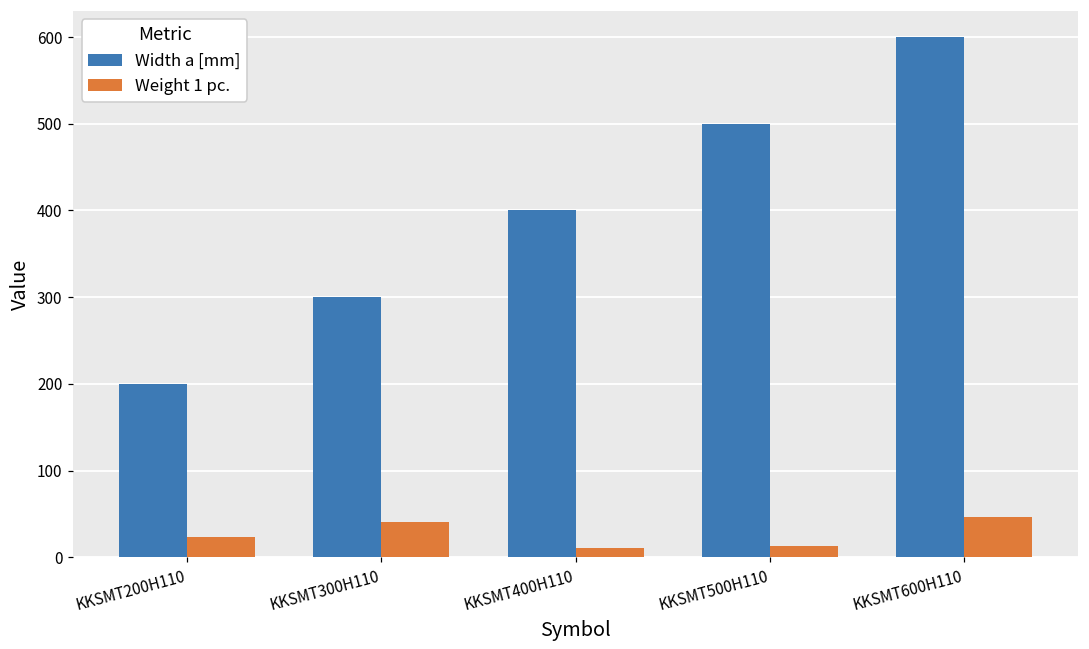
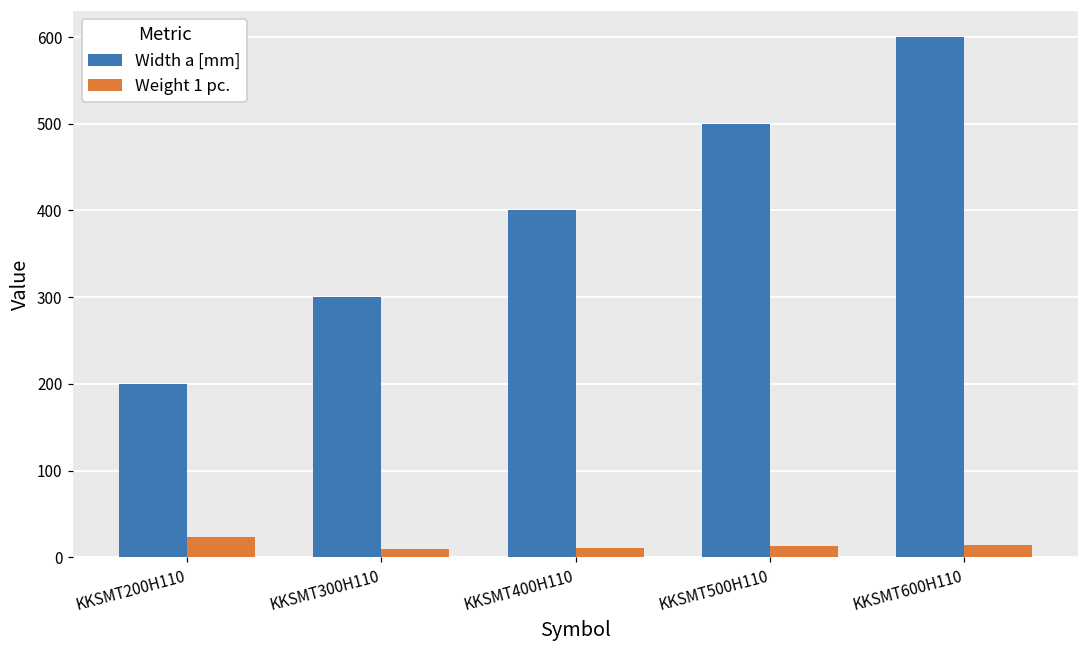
  {
    "Width a [mm]": {
      "KKSMT200H110": 200,
      "KKSMT300H110": 300,
      "KKSMT400H110": 400,
      "KKSMT500H110": 500,
      "KKSMT600H110": 600
    },
    "Weight 1 pc.": {
      "KKSMT200H110": 20,
-     "KKSMT300H110": 40,
+     "KKSMT300H110": 10,
      "KKSMT400H110": 10,
      "KKSMT500H110": 10,
-     "KKSMT600H110": 50
+     "KKSMT600H110": 10
    }
  }
